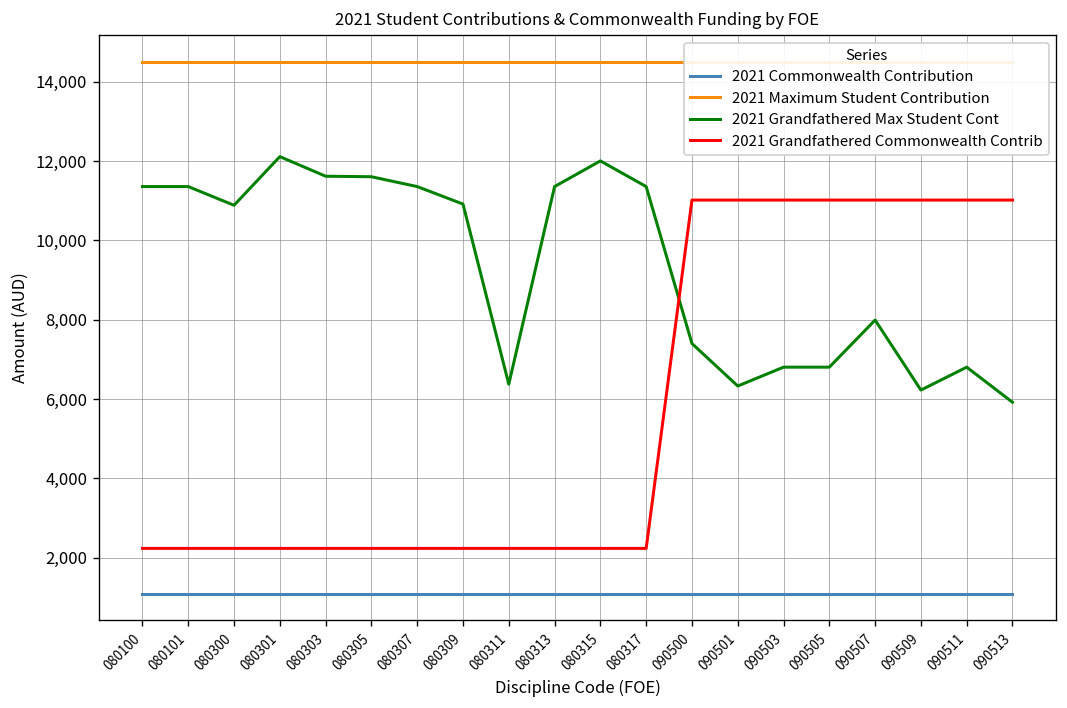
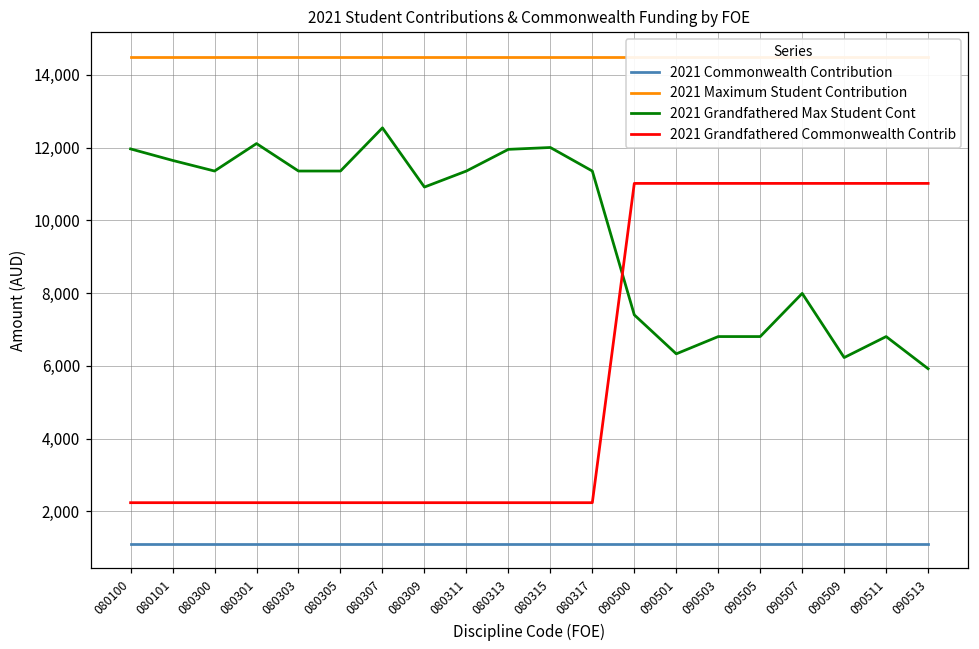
  {
    "2021 Commonwealth Contribution": {
      "080100": "1,100",
      "080101": "1,100",
      "080300": "1,100",
      "080301": "1,100",
      "080303": "1,100",
      "080305": "1,100",
      "080307": "1,100",
      "080309": "1,100",
      "080311": "1,100",
      "080313": "1,100",
      "080315": "1,100",
      "080317": "1,100",
      "090500": "1,100",
      "090501": "1,100",
      "090503": "1,100",
      "090505": "1,100",
      "090507": "1,100",
      "090509": "1,100",
      "090511": "1,100",
      "090513": "1,100"
    },
    "2021 Maximum Student Contribution": {
      "080100": "14,500",
      "080101": "14,500",
      "080300": "14,500",
      "080301": "14,500",
      "080303": "14,500",
      "080305": "14,500",
      "080307": "14,500",
      "080309": "14,500",
      "080311": "14,500",
      "080313": "14,500",
      "080315": "14,500",
      "080317": "14,500"
    },
    "2021 Grandfathered Max Student Cont": {
-     "080100": "11,400",
-     "080101": "11,400",
-     "080300": "10,900",
+     "080100": "12,000",
+     "080101": "11,600",
+     "080300": "11,400",
      "080301": "12,100",
-     "080303": "11,600",
-     "080305": "11,600",
-     "080307": "11,400",
+     "080303": "11,400",
+     "080305": "11,400",
+     "080307": "12,500",
      "080309": "10,900",
-     "080311": "6,400",
-     "080313": "11,400",
+     "080311": "11,400",
+     "080313": "12,000",
      "080315": "12,000",
      "080317": "11,400",
      "090500": "7,400",
      "090501": "6,300",
      "090503": "6,800",
      "090505": "6,800",
      "090507": "8,000",
      "090509": "6,200",
      "090511": "6,800",
      "090513": "5,900"
    },
    "2021 Grandfathered Commonwealth Contrib": {
      "080100": "2,200",
      "080101": "2,200",
      "080300": "2,200",
      "080301": "2,200",
      "080303": "2,200",
      "080305": "2,200",
      "080307": "2,200",
      "080309": "2,200",
      "080311": "2,200",
      "080313": "2,200",
      "080315": "2,200",
      "080317": "2,200",
      "090500": "11,000",
      "090501": "11,000",
      "090503": "11,000",
      "090505": "11,000",
      "090507": "11,000",
      "090509": "11,000",
      "090511": "11,000",
      "090513": "11,000"
    }
  }
